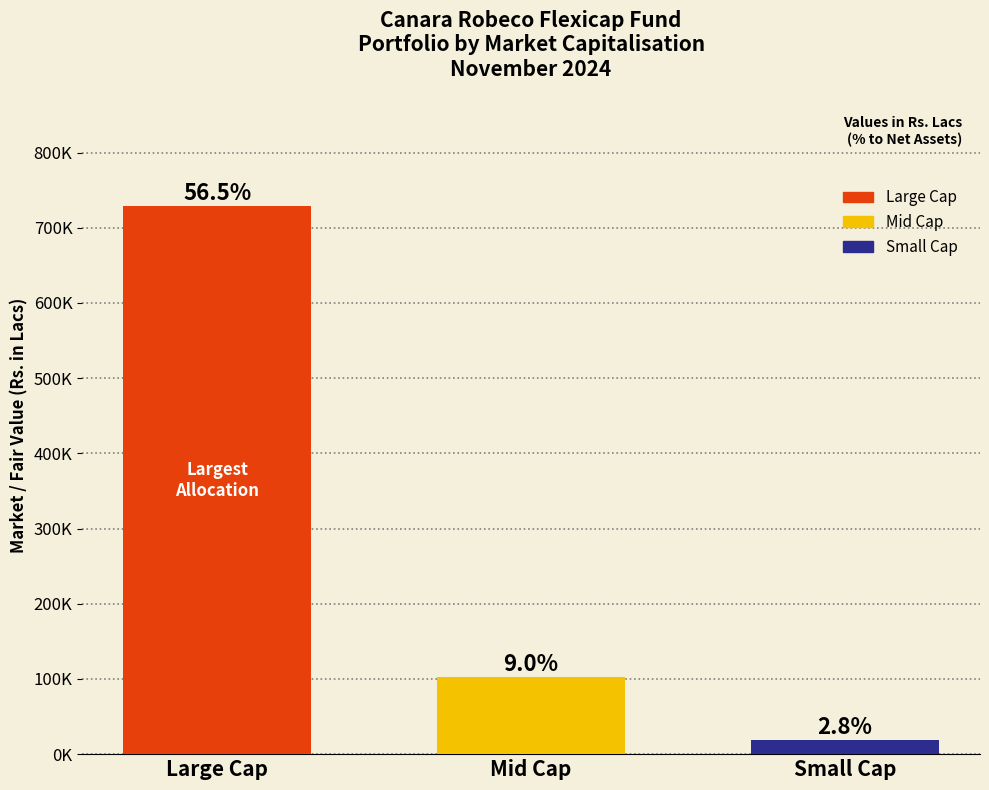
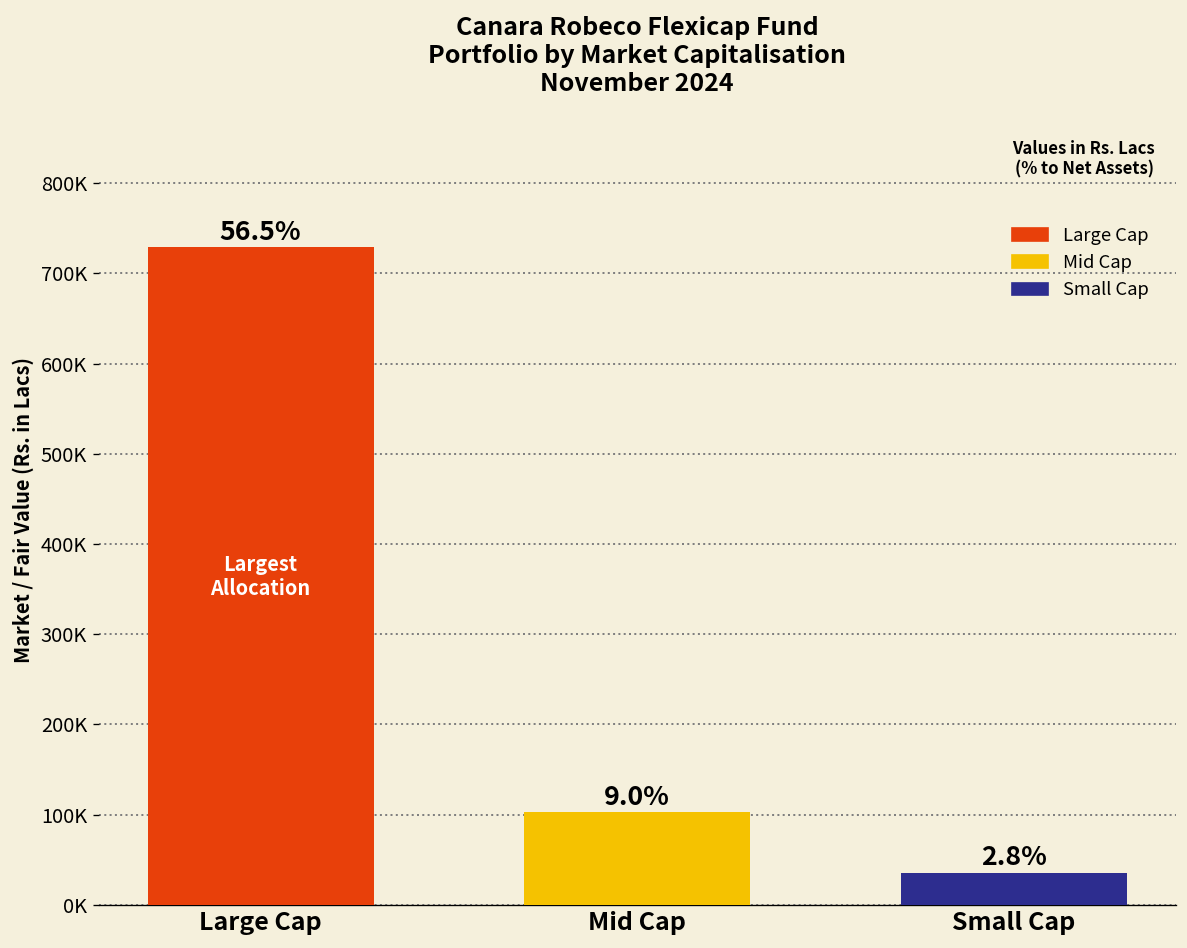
  {
-   "Small Cap": 20000
+   "Small Cap": 40000
  }
